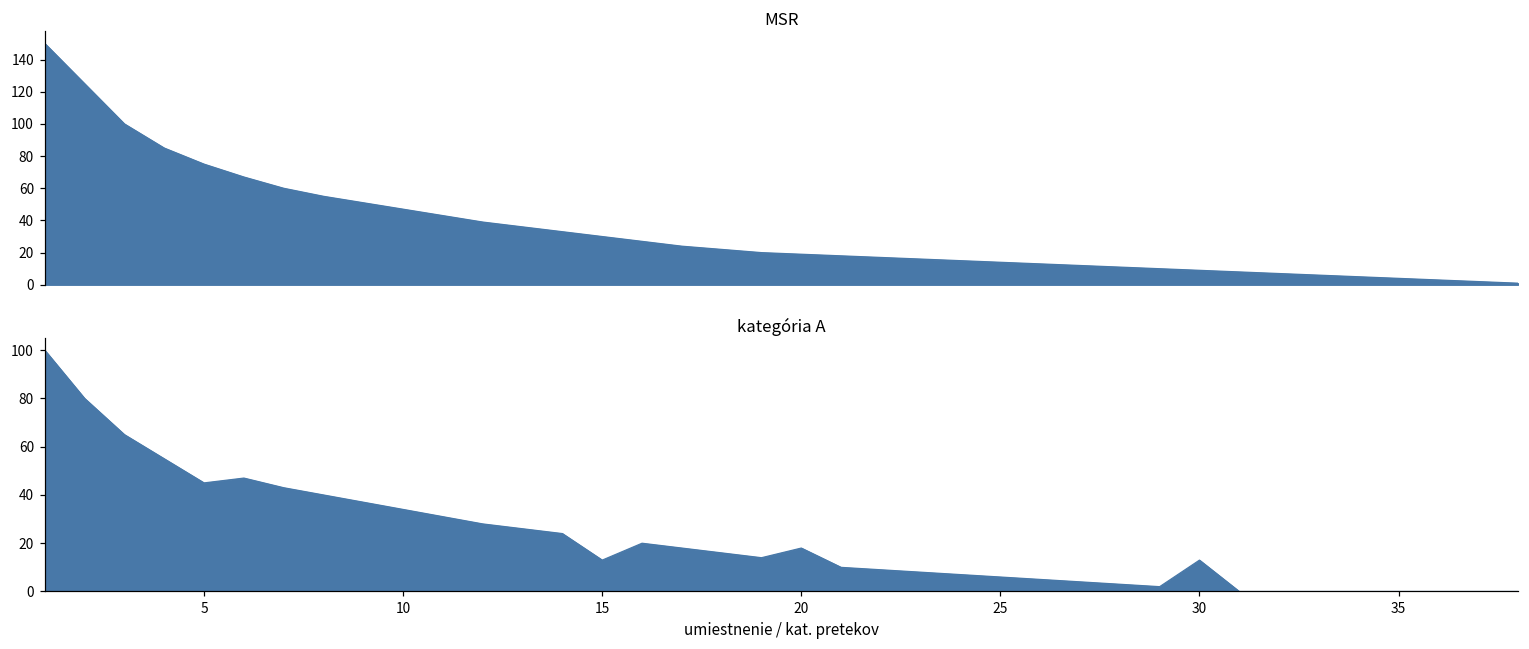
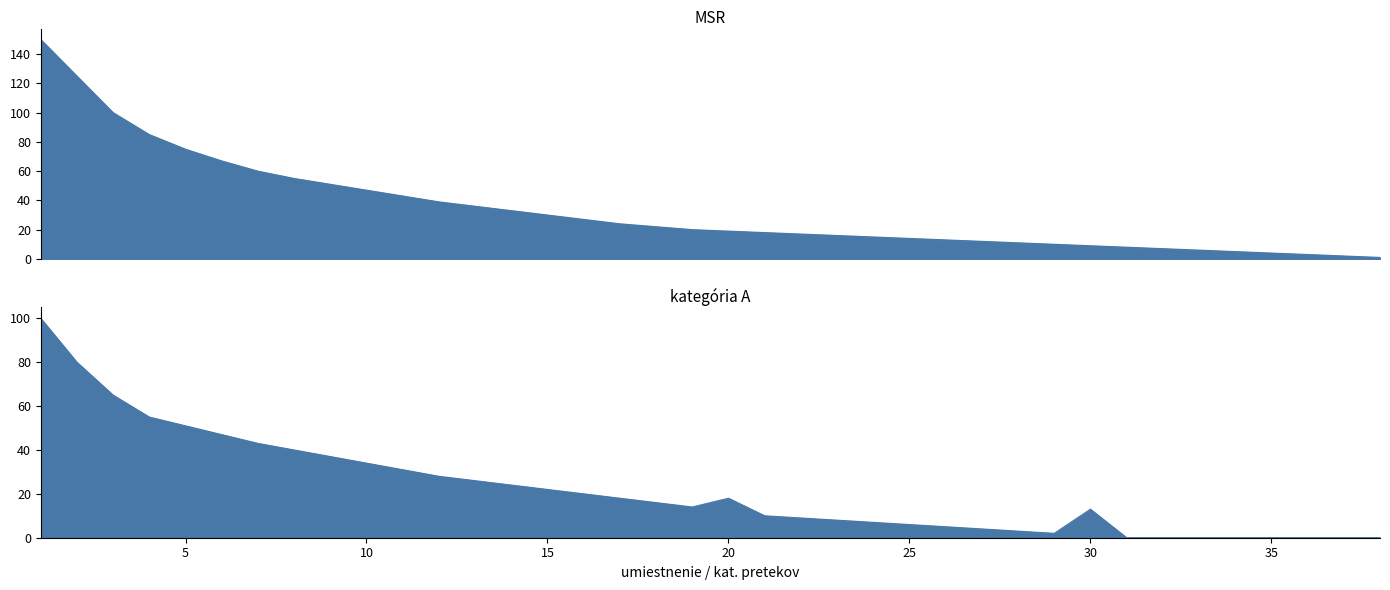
  {
    "kategória A": {
-     "5": 45,
+     "5": 51,
      "10": 34,
-     "15": 13,
+     "15": 22,
      "20": 18,
      "25": 6,
      "30": 13,
      "35": 0
    }
  }
